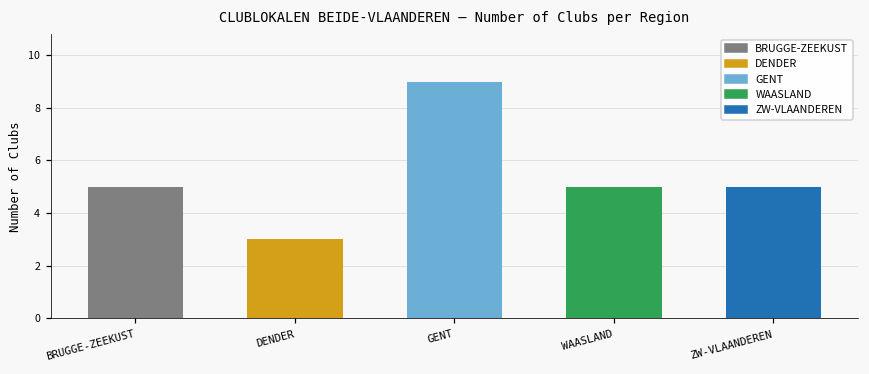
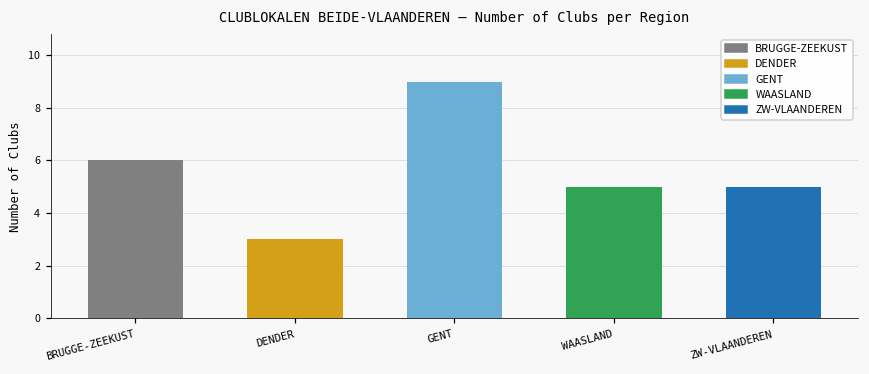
  {
-   "BRUGGE-ZEEKUST": 5,
+   "BRUGGE-ZEEKUST": 6,
    "DENDER": 3,
    "GENT": 9,
    "WAASLAND": 5,
    "ZW-VLAANDEREN": 5
  }
